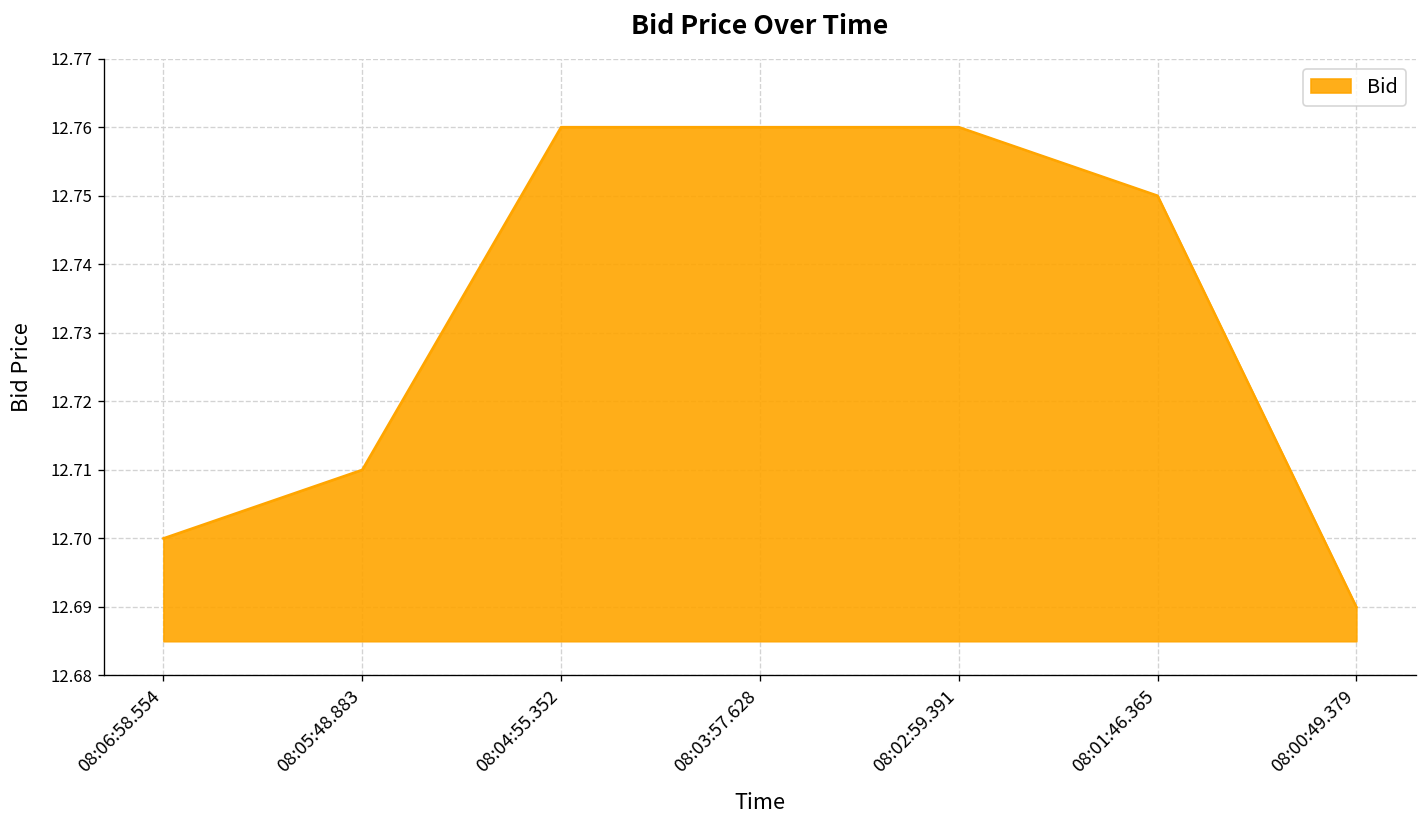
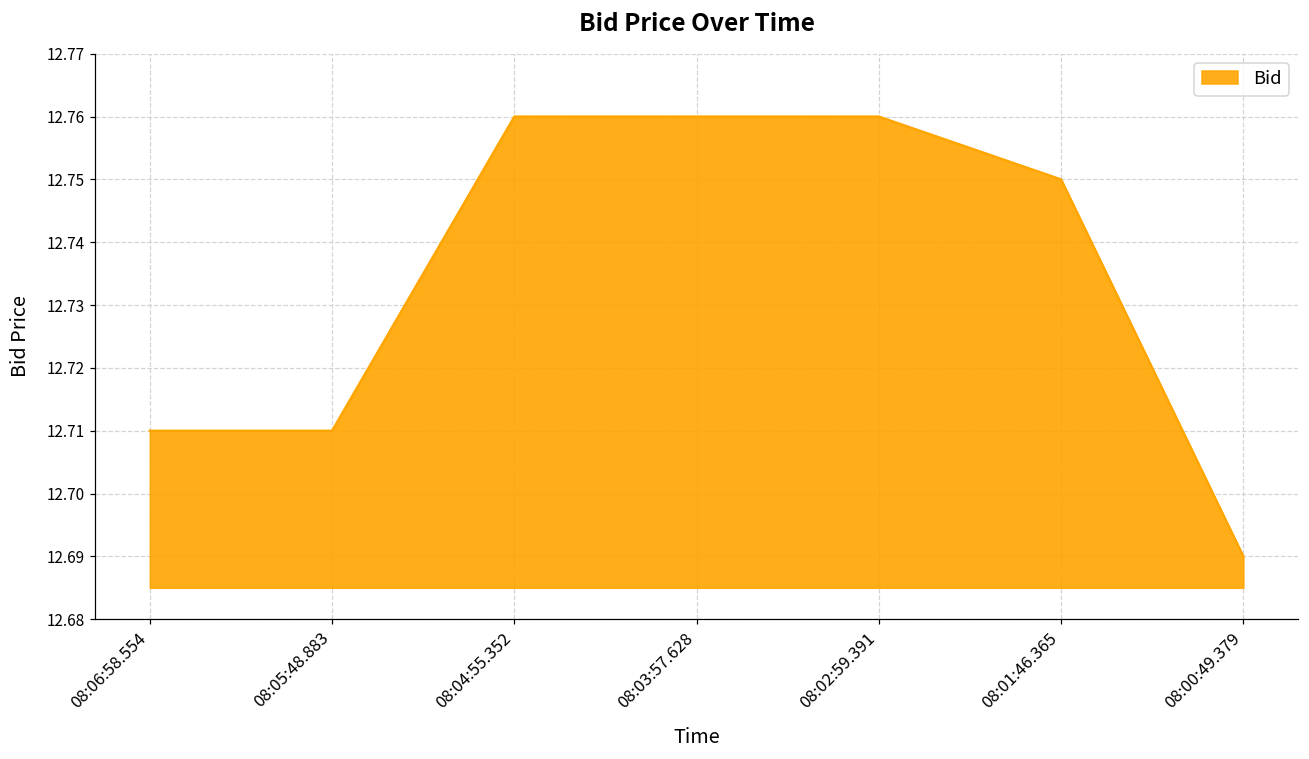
  {
-   "08:06:58.554": 12.70,
+   "08:06:58.554": 12.71,
    "08:05:48.883": 12.71,
    "08:04:55.352": 12.76,
    "08:03:57.628": 12.76,
    "08:02:59.391": 12.76,
    "08:01:46.365": 12.75,
    "08:00:49.379": 12.69
  }
